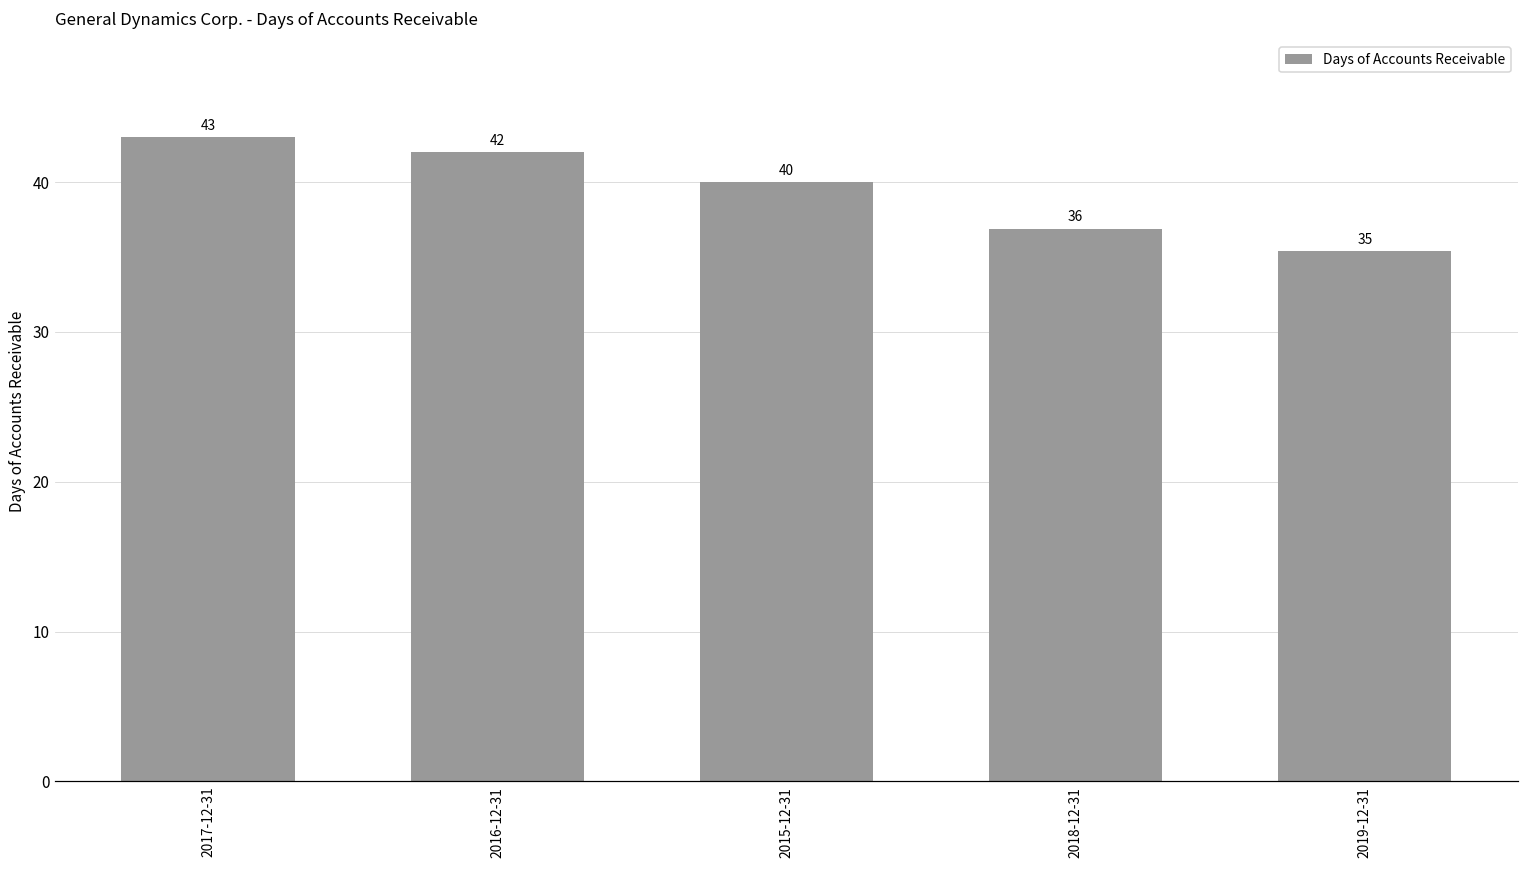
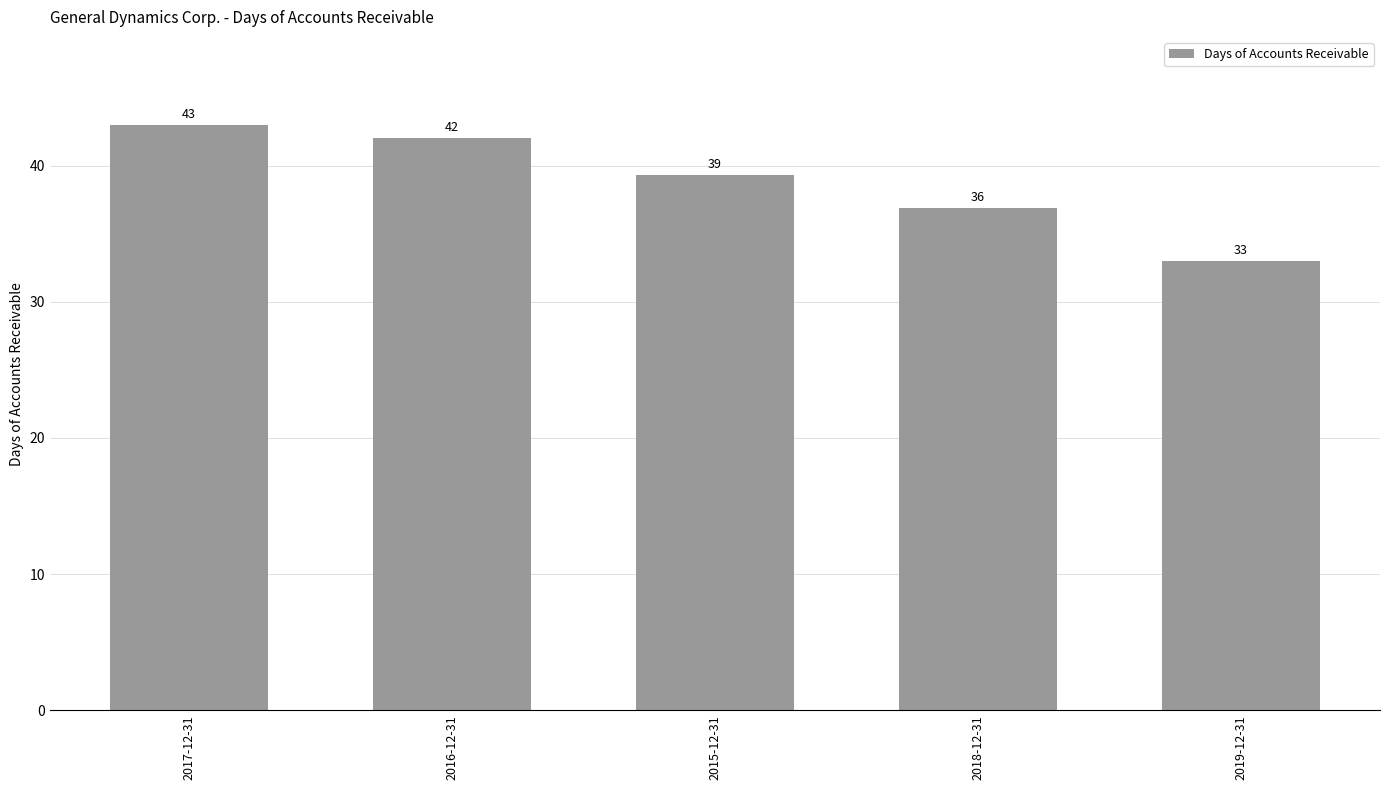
  {
    "2017-12-31": 43,
    "2016-12-31": 42,
-   "2015-12-31": 40,
-   "2019-12-31": 35
+   "2015-12-31": 39,
+   "2019-12-31": 33
  }
